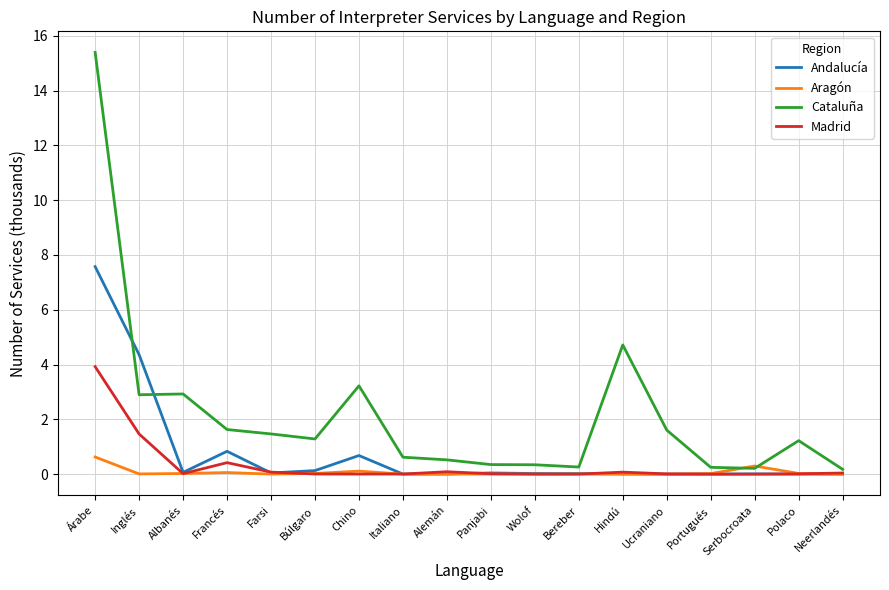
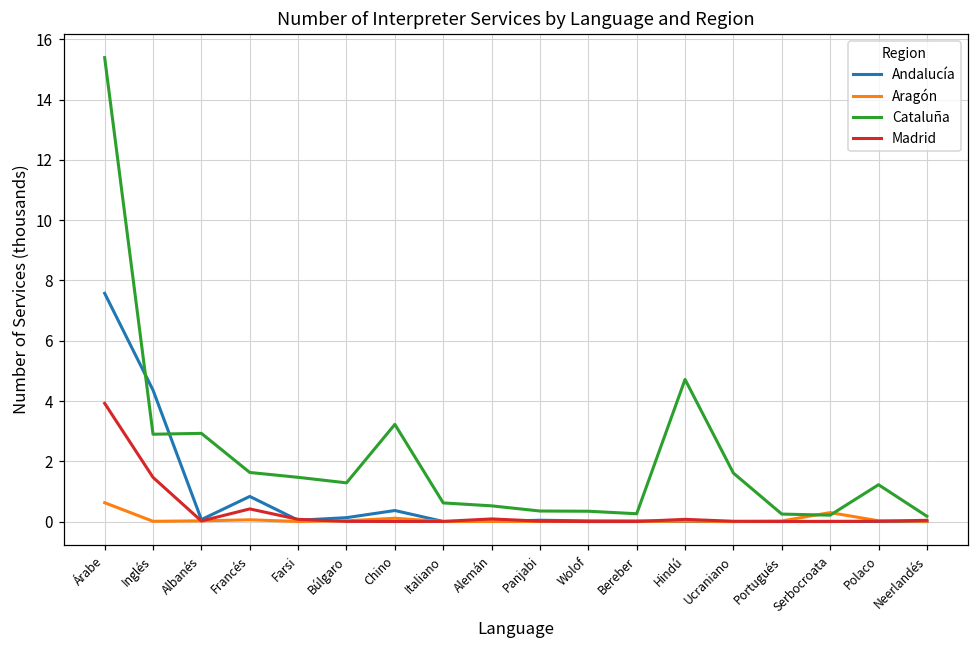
  {
    "Andalucía": {
      "Árabe": 7.6,
      "Inglés": 4.4,
      "Francés": 0.8,
      "Búlgaro": 0.1,
-     "Chino": 0.7
+     "Chino": 0.4
    },
    "Aragón": {
      "Árabe": 0.6,
      "Inglés": 0.0,
      "Francés": 0.1,
      "Chino": 0.1
    },
    "Cataluña": {
      "Árabe": 15.4,
      "Inglés": 2.9,
      "Albanés": 2.9,
      "Francés": 1.6,
      "Farsi": 1.5,
      "Búlgaro": 1.3,
      "Chino": 3.2,
      "Italiano": 0.6,
      "Alemán": 0.5,
      "Panjabi": 0.4,
      "Wolof": 0.3,
      "Bereber": 0.3,
      "Hindú": 4.7,
      "Ucraniano": 1.6,
      "Portugués": 0.2,
      "Polaco": 1.2,
      "Neerlandés": 0.2
    },
    "Madrid": {
      "Árabe": 3.9,
      "Inglés": 1.5,
      "Francés": 0.4,
      "Chino": 0.0
    }
  }
